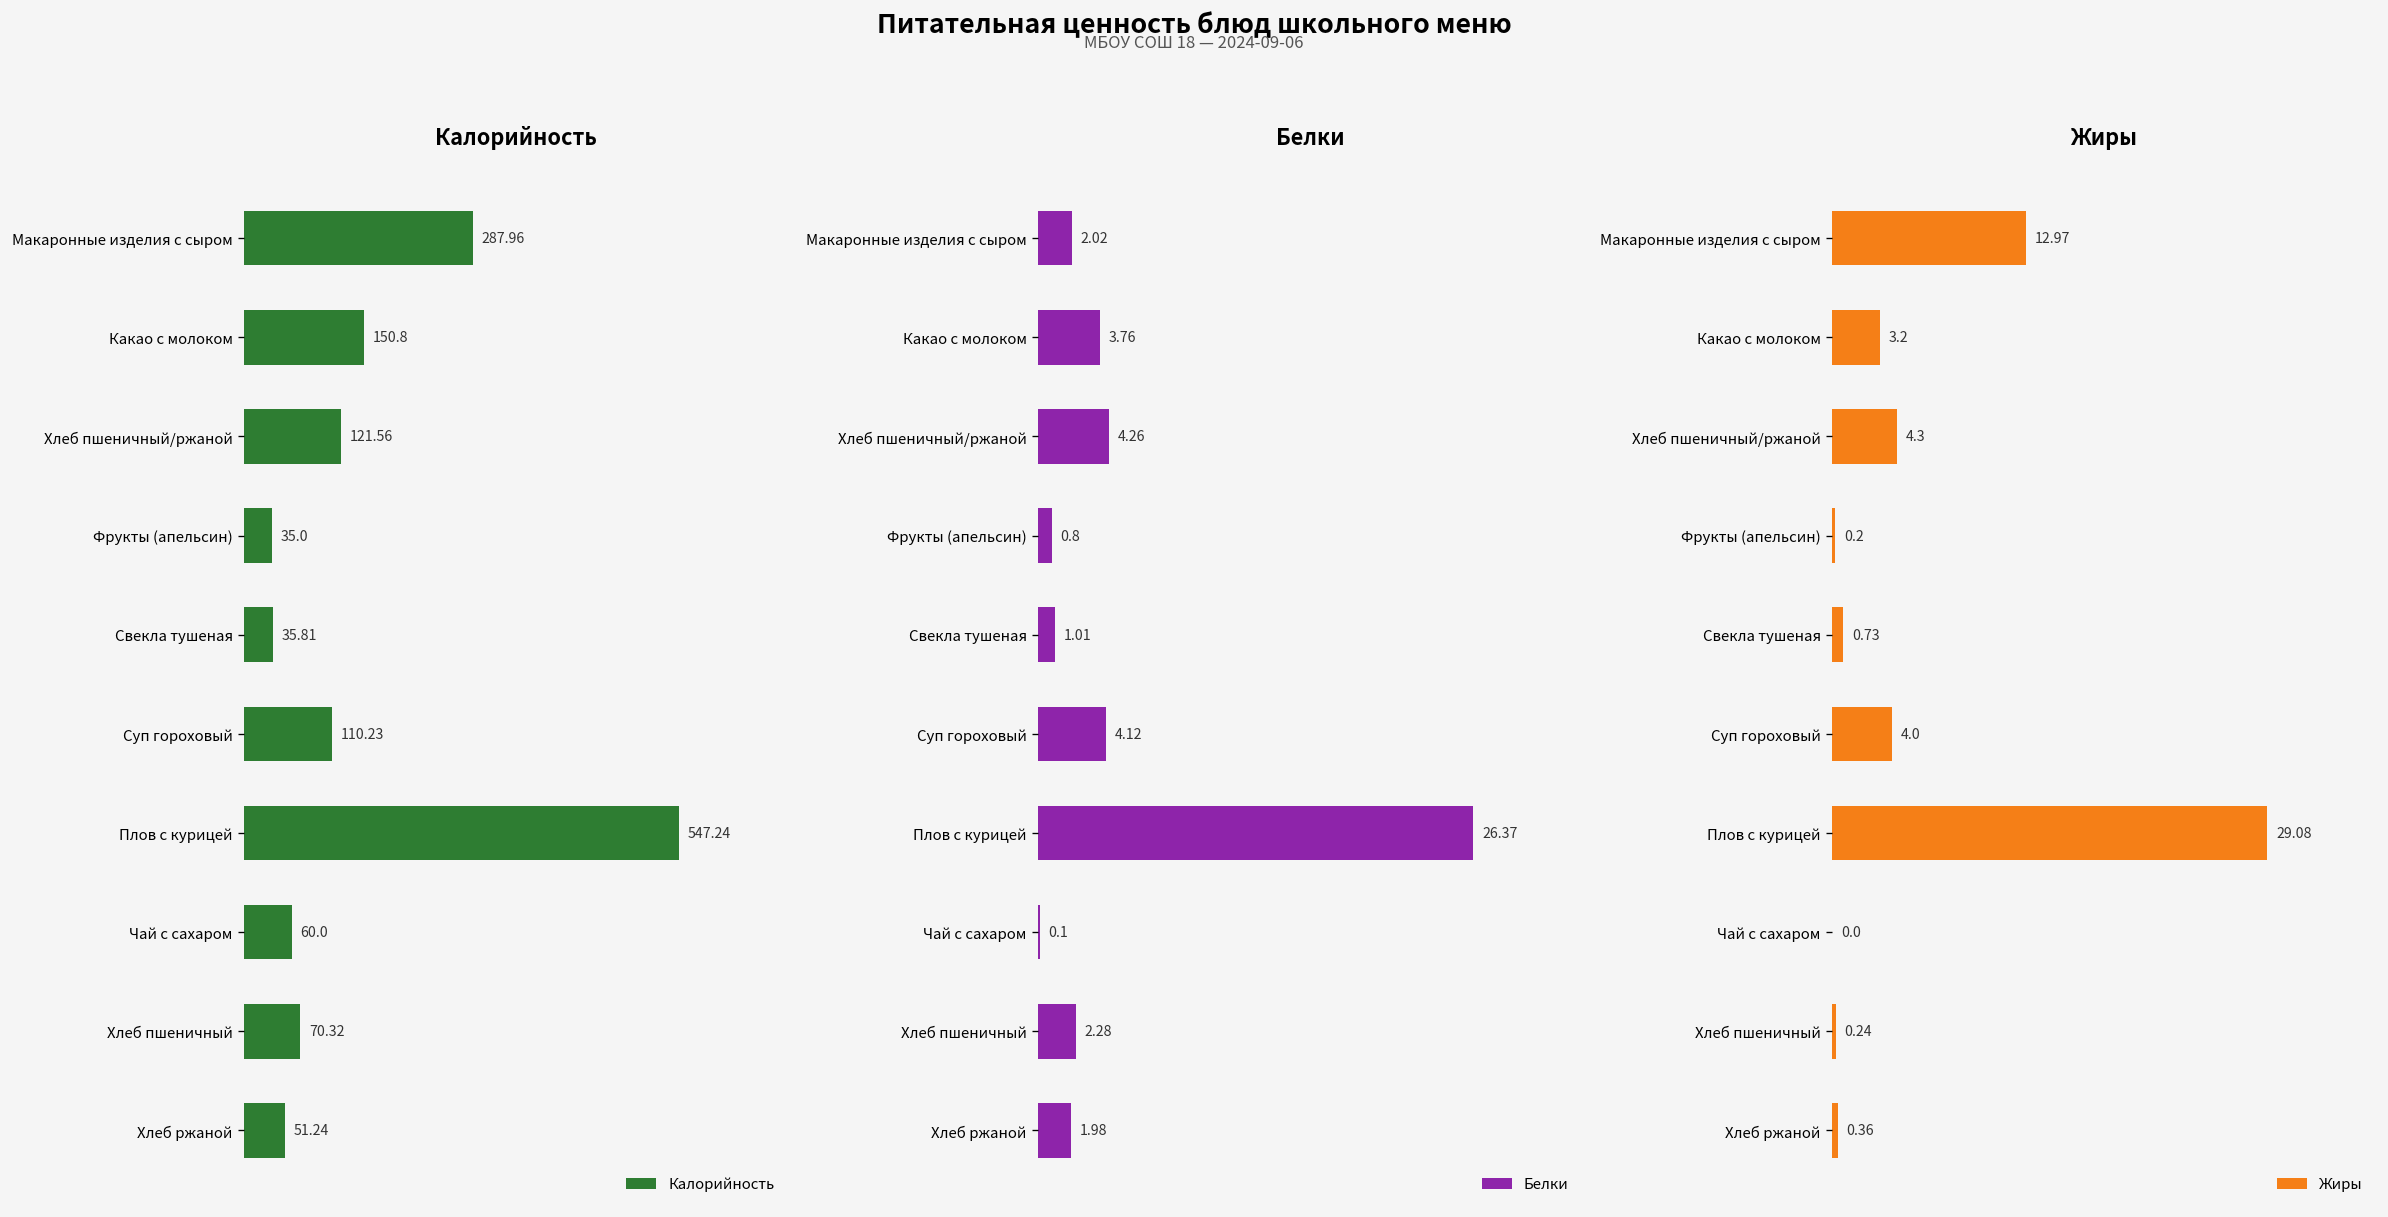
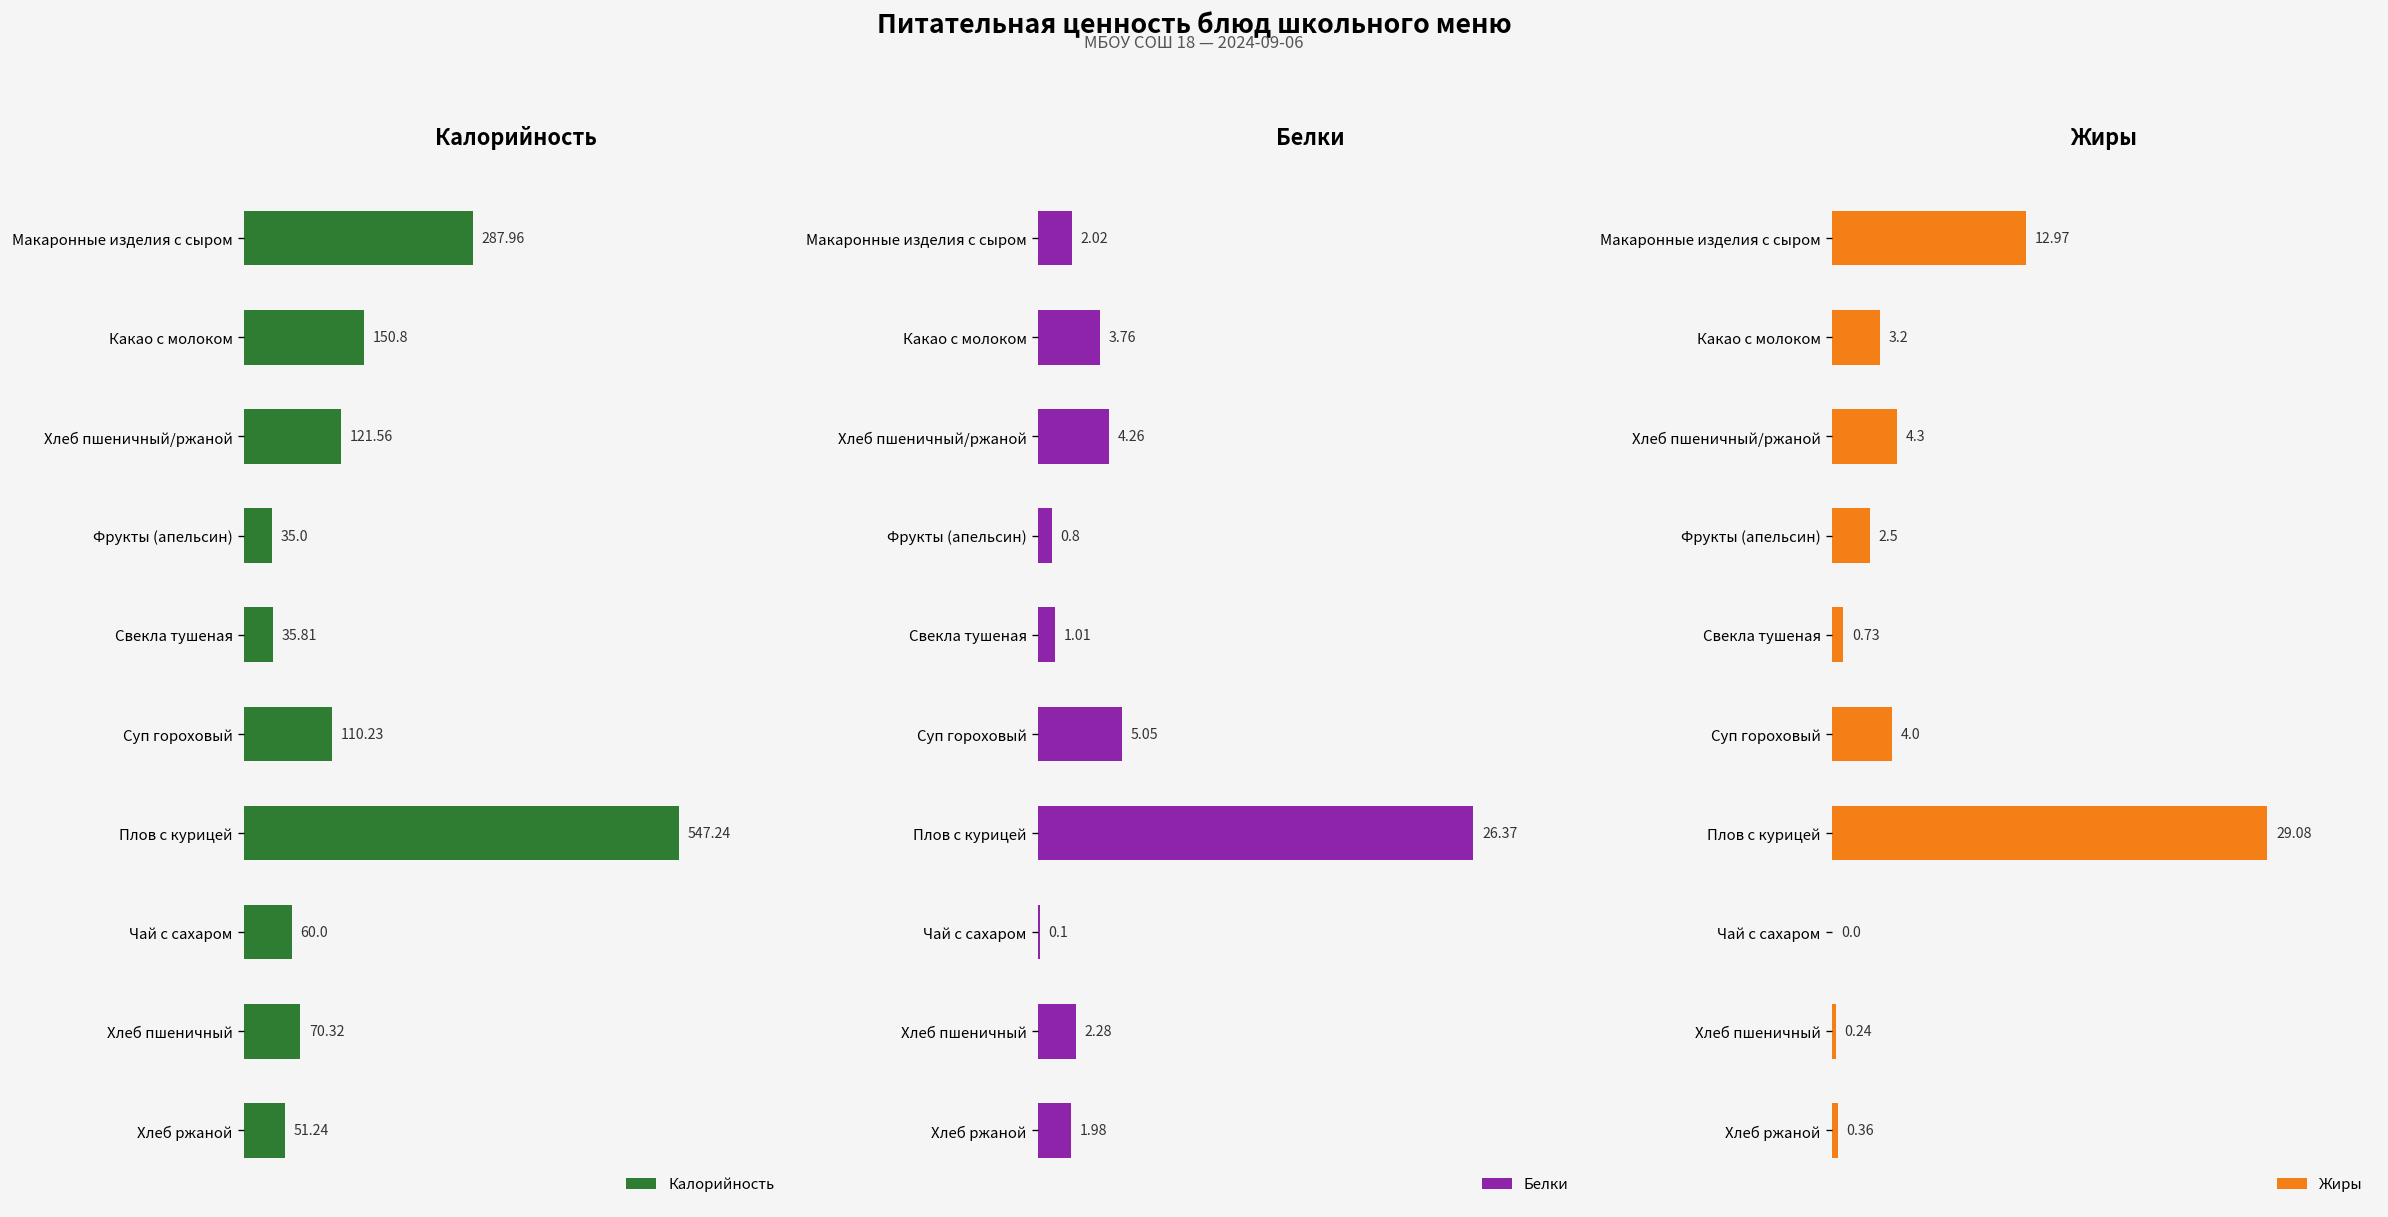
  {
    "Калорийность": {
      "Макаронные изделия с сыром": 287.96,
      "Какао с молоком": 150.8,
      "Хлеб пшеничный/ржаной": 121.56,
      "Фрукты (апельсин)": 35.0,
      "Свекла тушеная": 35.81,
      "Суп гороховый": 110.23,
      "Плов с курицей": 547.24,
      "Чай с сахаром": 60.0,
      "Хлеб пшеничный": 70.32,
      "Хлеб ржаной": 51.24
    },
    "Белки": {
      "Макаронные изделия с сыром": 2.02,
      "Какао с молоком": 3.76,
      "Хлеб пшеничный/ржаной": 4.26,
      "Фрукты (апельсин)": 0.8,
      "Свекла тушеная": 1.01,
-     "Суп гороховый": 4.12,
+     "Суп гороховый": 5.05,
      "Плов с курицей": 26.37,
      "Чай с сахаром": 0.1,
      "Хлеб пшеничный": 2.28,
      "Хлеб ржаной": 1.98
    },
    "Жиры": {
      "Макаронные изделия с сыром": 12.97,
      "Какао с молоком": 3.2,
      "Хлеб пшеничный/ржаной": 4.3,
-     "Фрукты (апельсин)": 0.2,
+     "Фрукты (апельсин)": 2.5,
      "Свекла тушеная": 0.73,
      "Суп гороховый": 4.0,
      "Плов с курицей": 29.08,
      "Чай с сахаром": 0.0,
      "Хлеб пшеничный": 0.24,
      "Хлеб ржаной": 0.36
    }
  }
